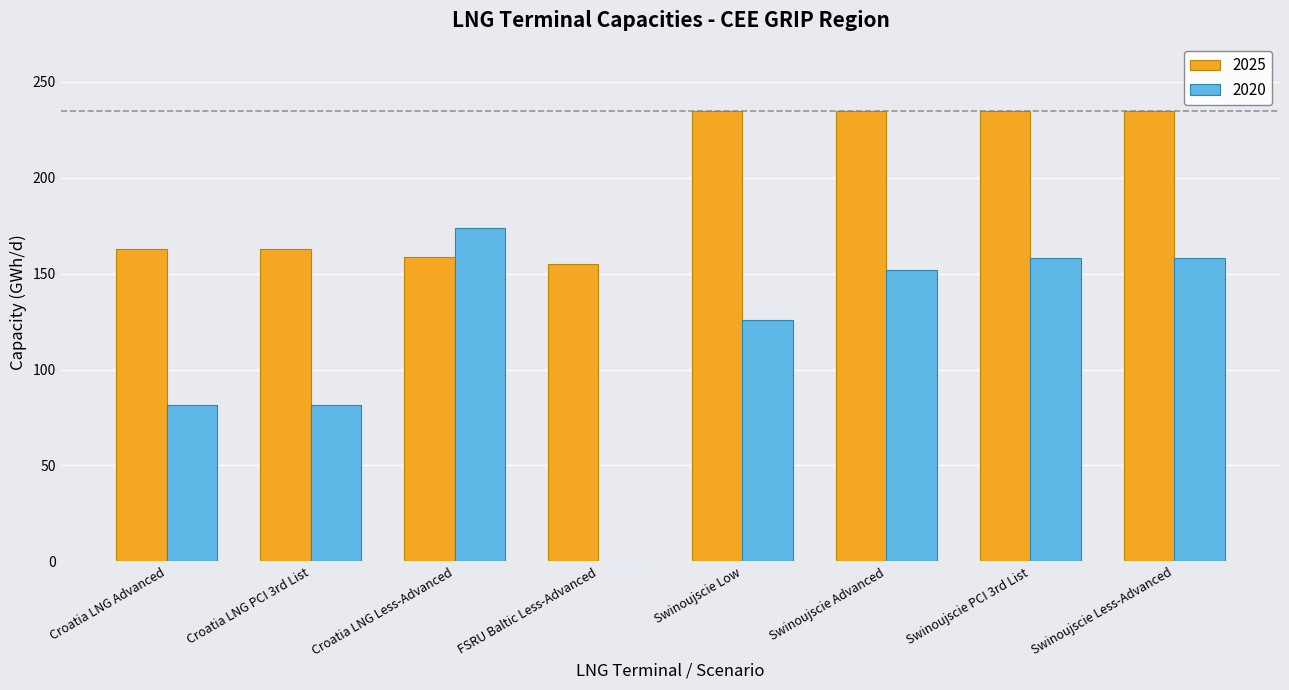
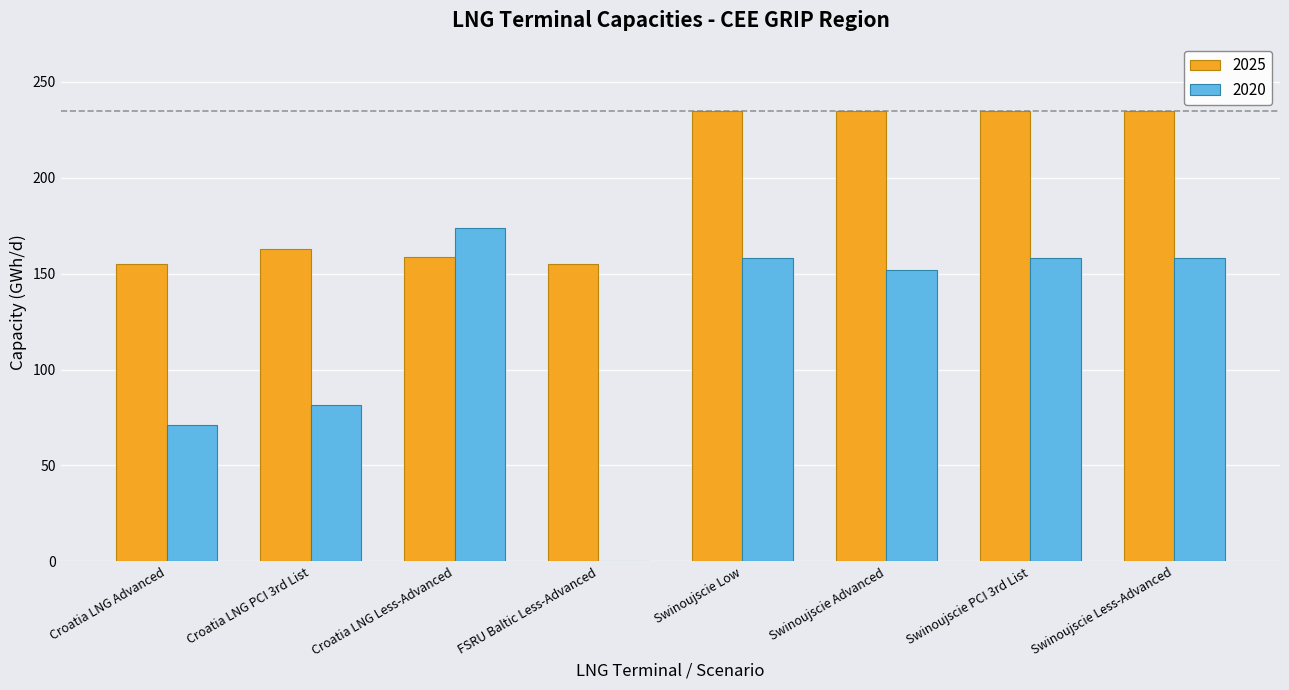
  {
    "2025": {
-     "Croatia LNG Advanced": 163,
+     "Croatia LNG Advanced": 155,
      "Croatia LNG PCI 3rd List": 163,
      "Croatia LNG Less-Advanced": 159,
      "FSRU Baltic Less-Advanced": 155,
      "Swinoujscie Low": 235,
      "Swinoujscie Advanced": 235,
      "Swinoujscie PCI 3rd List": 235,
      "Swinoujscie Less-Advanced": 235
    },
    "2020": {
-     "Croatia LNG Advanced": 82,
+     "Croatia LNG Advanced": 71,
      "Croatia LNG PCI 3rd List": 82,
      "Croatia LNG Less-Advanced": 174,
      "FSRU Baltic Less-Advanced": 0,
-     "Swinoujscie Low": 126,
+     "Swinoujscie Low": 158,
      "Swinoujscie Advanced": 152,
      "Swinoujscie PCI 3rd List": 158,
      "Swinoujscie Less-Advanced": 158
    }
  }
